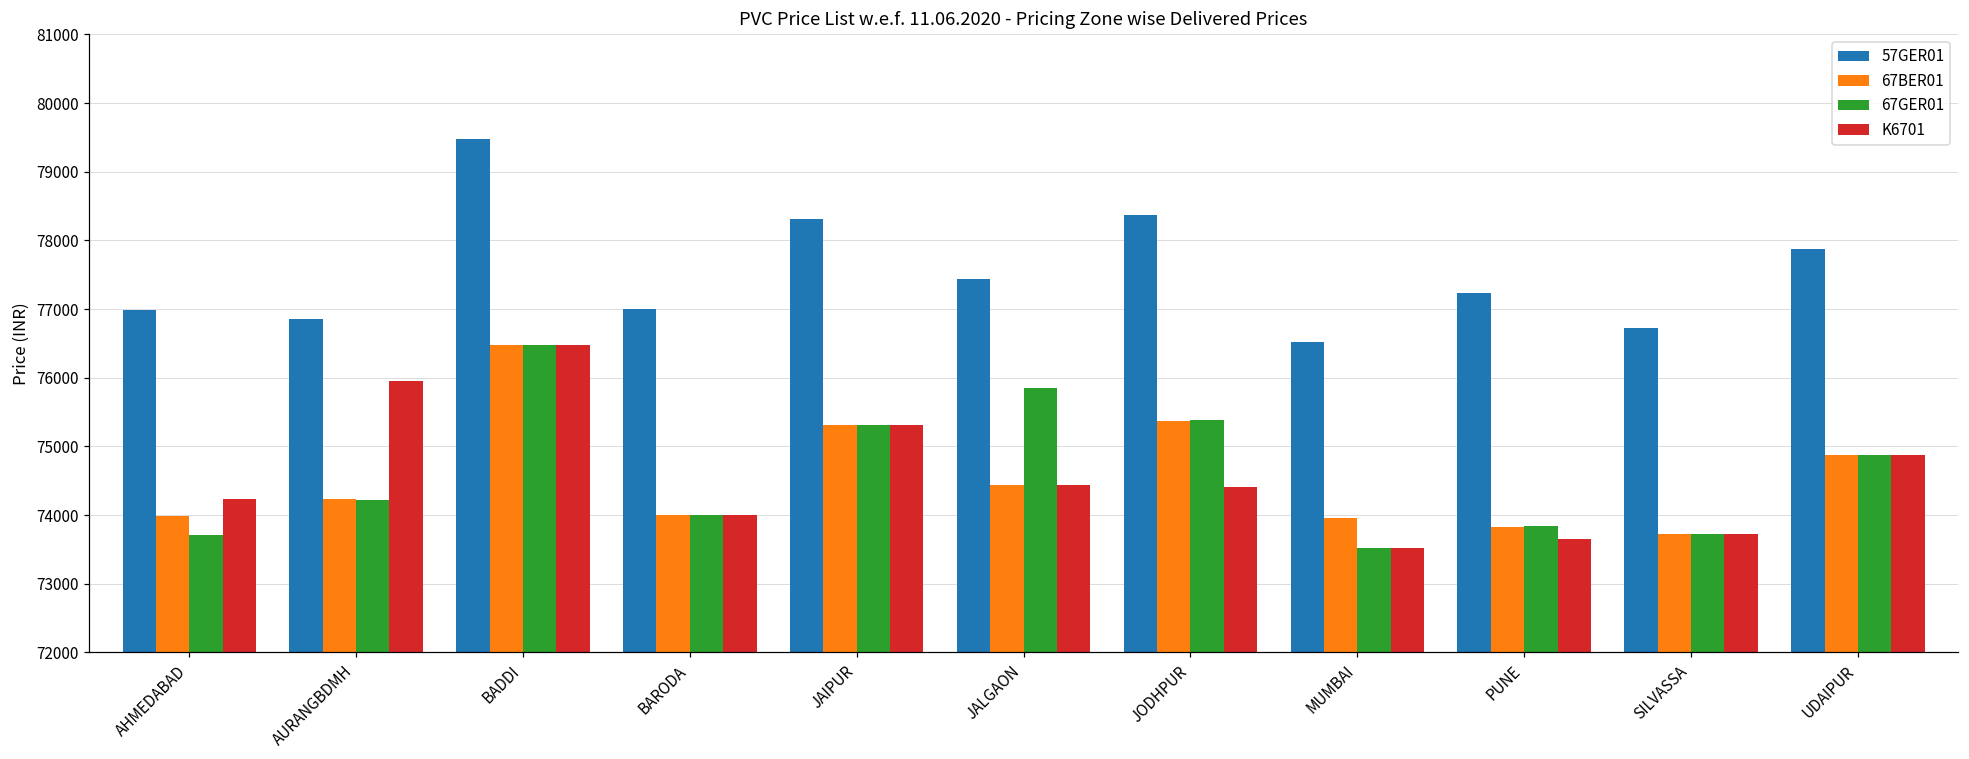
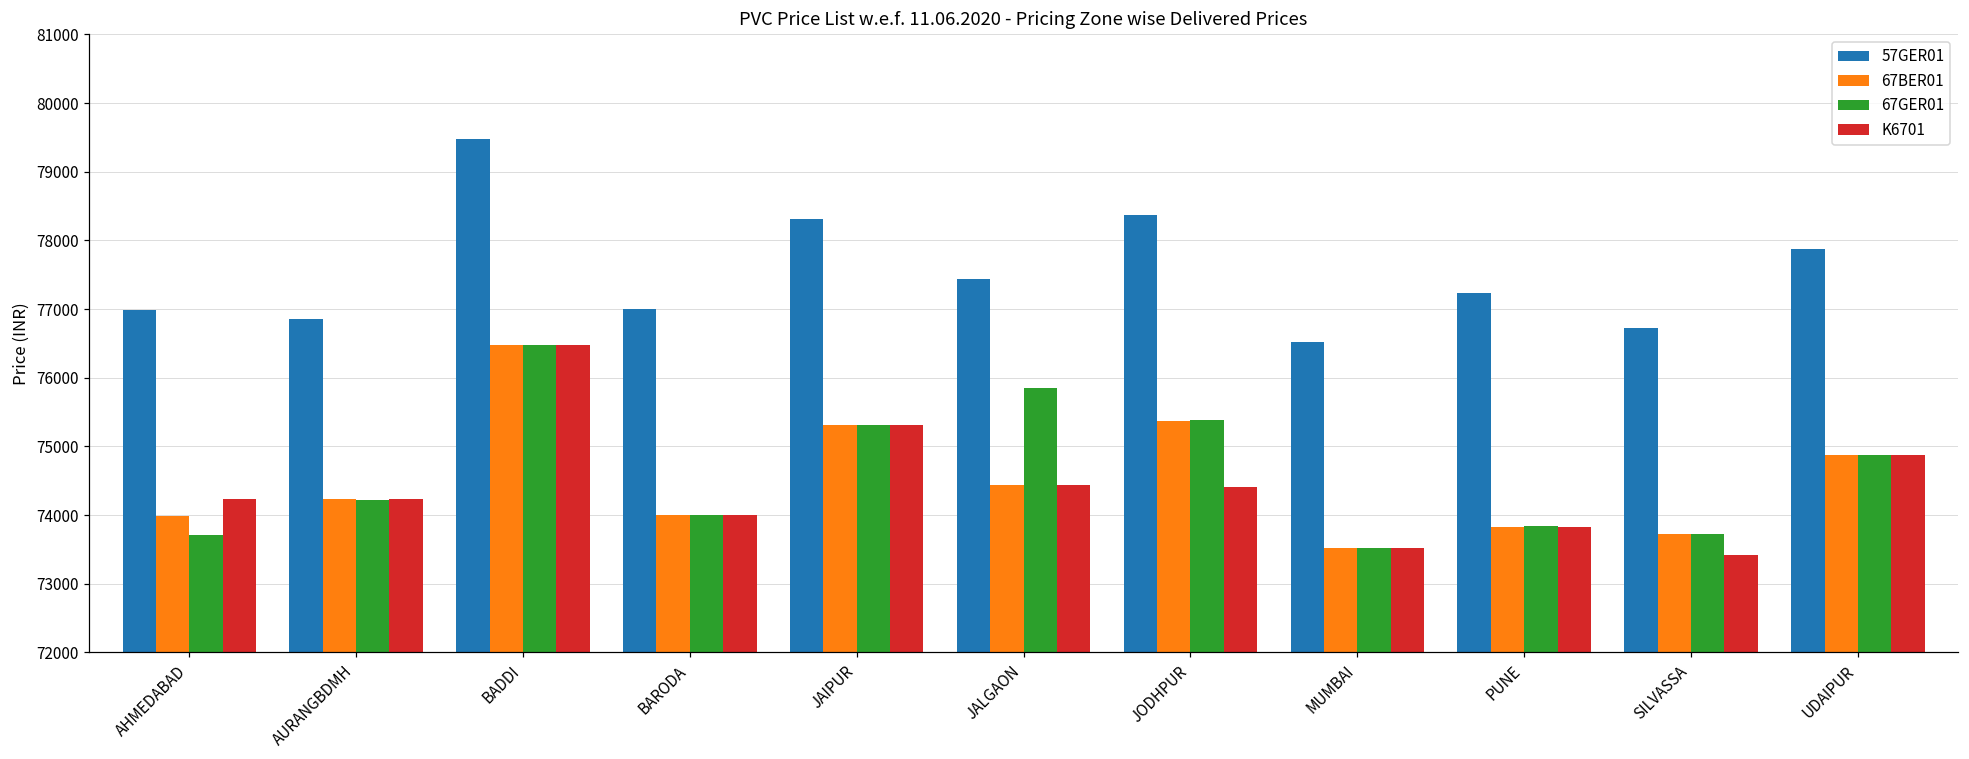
  {
    "57GER01": {
      "AHMEDABAD": 77000,
      "AURANGBDMH": 76900,
      "BADDI": 79500,
      "BARODA": 77000,
      "JAIPUR": 78300,
      "JALGAON": 77400,
      "JODHPUR": 78400,
      "MUMBAI": 76500,
      "PUNE": 77200,
      "SILVASSA": 76700,
      "UDAIPUR": 77900
    },
    "67BER01": {
      "AHMEDABAD": 74000,
      "AURANGBDMH": 74200,
      "BADDI": 76500,
      "BARODA": 74000,
      "JAIPUR": 75300,
      "JALGAON": 74400,
      "JODHPUR": 75400,
-     "MUMBAI": 74000,
+     "MUMBAI": 73500,
      "PUNE": 73800,
      "SILVASSA": 73700,
      "UDAIPUR": 74900
    },
    "67GER01": {
      "AHMEDABAD": 73700,
      "AURANGBDMH": 74200,
      "BADDI": 76500,
      "BARODA": 74000,
      "JAIPUR": 75300,
      "JALGAON": 75800,
      "JODHPUR": 75400,
      "MUMBAI": 73500,
      "PUNE": 73800,
      "SILVASSA": 73700,
      "UDAIPUR": 74900
    },
    "K6701": {
      "AHMEDABAD": 74200,
-     "AURANGBDMH": 76000,
+     "AURANGBDMH": 74200,
      "BADDI": 76500,
      "BARODA": 74000,
      "JAIPUR": 75300,
      "JALGAON": 74400,
      "JODHPUR": 74400,
      "MUMBAI": 73500,
-     "PUNE": 73700,
-     "SILVASSA": 73700,
+     "PUNE": 73800,
+     "SILVASSA": 73400,
      "UDAIPUR": 74900
    }
  }
